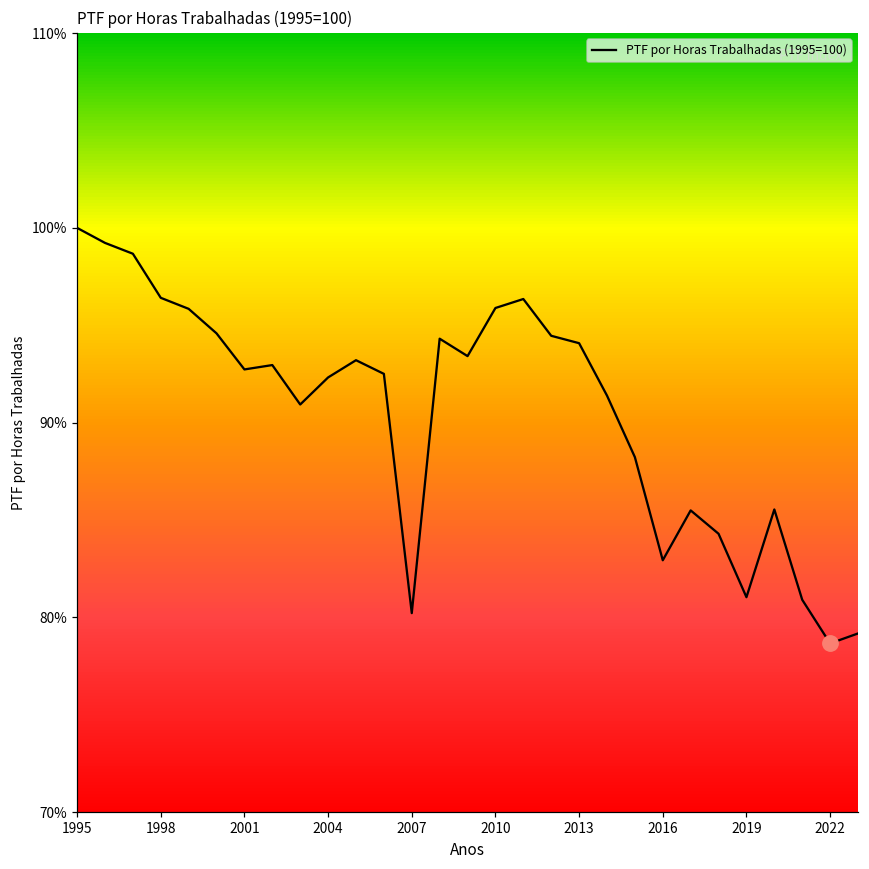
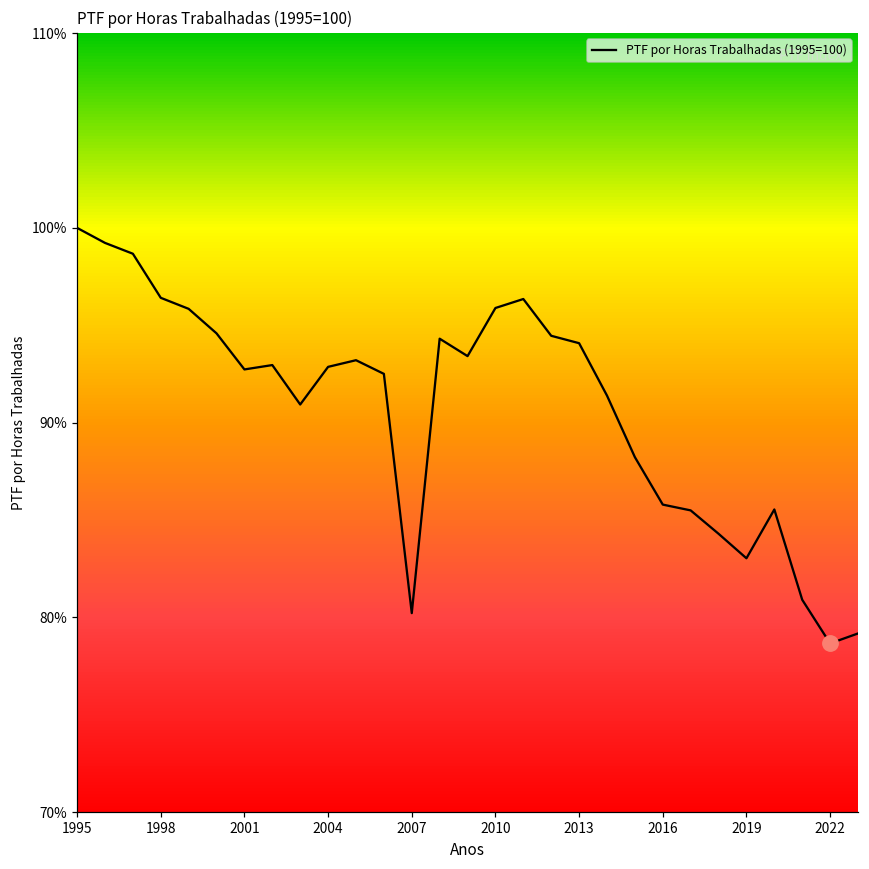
  {
    "PTF por Horas Trabalhadas (1995=100)": {
      "1995": "100.0%",
      "1998": "96.4%",
      "2001": "92.7%",
-     "2004": "92.3%",
+     "2004": "92.9%",
      "2007": "80.2%",
      "2010": "95.9%",
      "2013": "94.1%",
-     "2016": "82.9%",
-     "2019": "81.0%"
+     "2016": "85.8%",
+     "2019": "83.0%"
    }
  }
